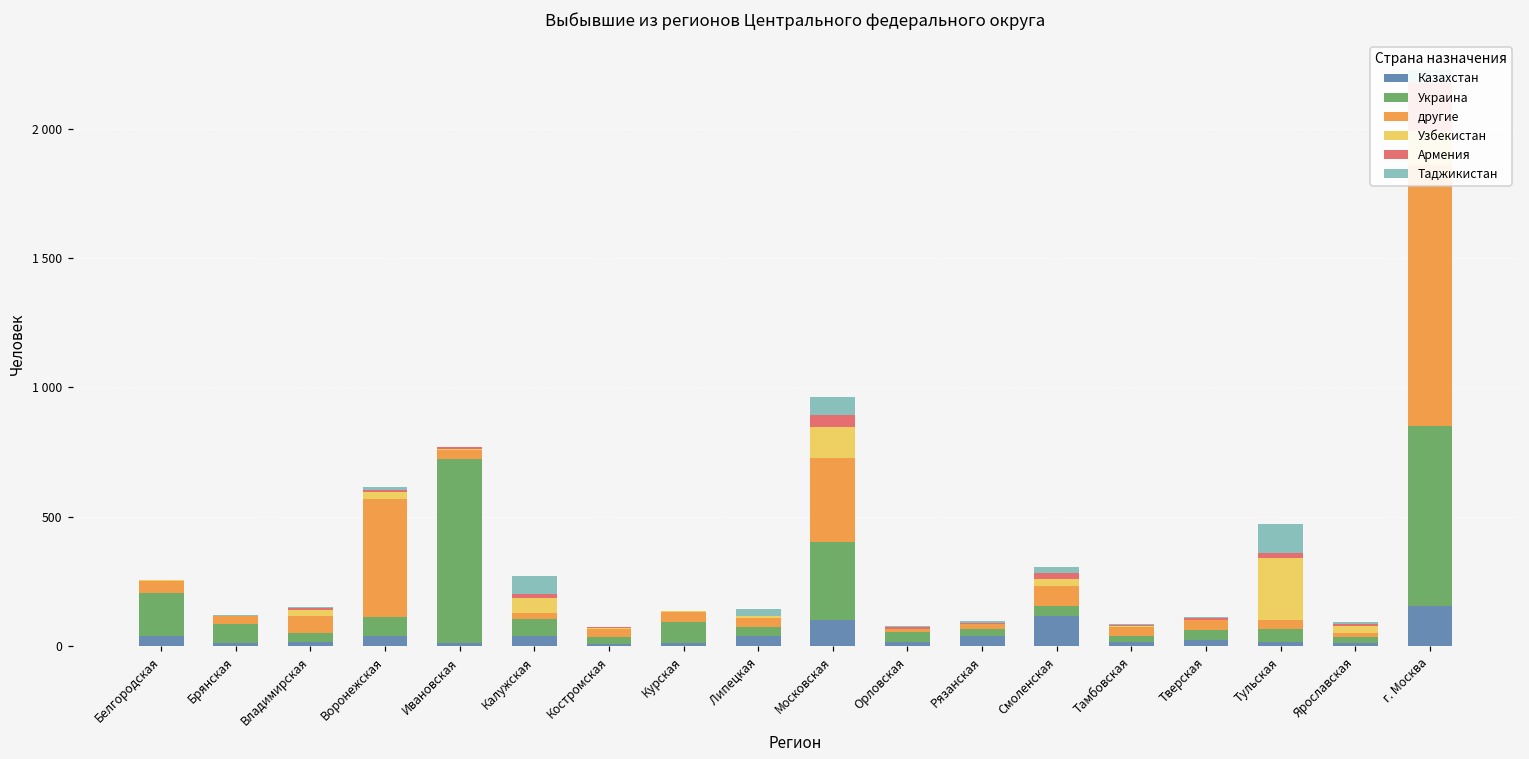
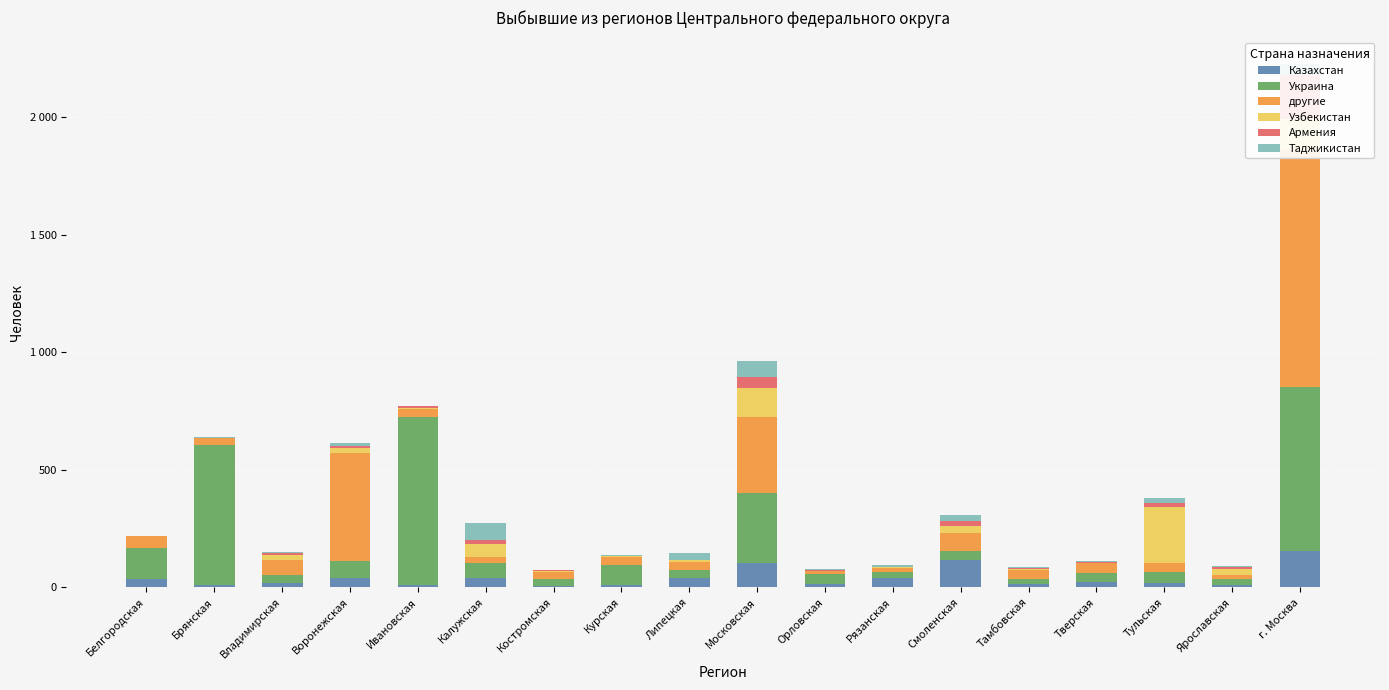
  {
    "Казахстан": {
      "Белгородская": 40,
      "Владимирская": 20,
      "Воронежская": 40,
      "Ивановская": 10,
      "Калужская": 40,
      "Курская": 10,
      "Липецкая": 40,
      "Московская": 100,
      "Орловская": 10,
      "Рязанская": 40,
      "Смоленская": 120,
      "Тамбовская": 10,
      "Тверская": 20,
      "Тульская": 20,
      "Ярославская": 10,
      "г. Москва": 160
    },
    "Украина": {
-     "Белгородская": 170,
-     "Брянская": 70,
+     "Белгородская": 130,
+     "Брянская": 590,
      "Владимирская": 40,
      "Воронежская": 80,
      "Ивановская": 710,
      "Калужская": 70,
      "Костромская": 30,
      "Курская": 80,
      "Липецкая": 30,
      "Московская": 300,
      "Орловская": 40,
      "Рязанская": 30,
      "Смоленская": 40,
      "Тамбовская": 20,
      "Тверская": 40,
      "Тульская": 50,
      "Ярославская": 30,
      "г. Москва": 700
    },
    "другие": {
      "Белгородская": 50,
      "Брянская": 30,
      "Владимирская": 60,
      "Воронежская": 460,
      "Ивановская": 30,
      "Калужская": 20,
      "Костромская": 30,
      "Курская": 40,
      "Липецкая": 40,
      "Московская": 320,
      "Орловская": 10,
      "Рязанская": 20,
      "Смоленская": 80,
      "Тамбовская": 40,
      "Тверская": 40,
      "Тульская": 40,
      "Ярославская": 20
    },
    "Узбекистан": {
      "Владимирская": 20,
      "Воронежская": 20,
      "Калужская": 60,
      "Московская": 120,
      "Орловская": 0,
      "Смоленская": 30,
      "Тульская": 240,
      "Ярославская": 30
    },
    "Армения": {
      "Белгородская": 0,
      "Брянская": 0,
      "Калужская": 10,
      "Курская": 0,
      "Московская": 50,
      "Смоленская": 20,
      "Тульская": 20
    },
    "Таджикистан": {
      "Белгородская": 0,
      "Воронежская": 10,
      "Калужская": 70,
      "Костромская": 0,
      "Липецкая": 30,
      "Московская": 70,
      "Смоленская": 20,
-     "Тульская": 110
+     "Тульская": 20
    }
  }
